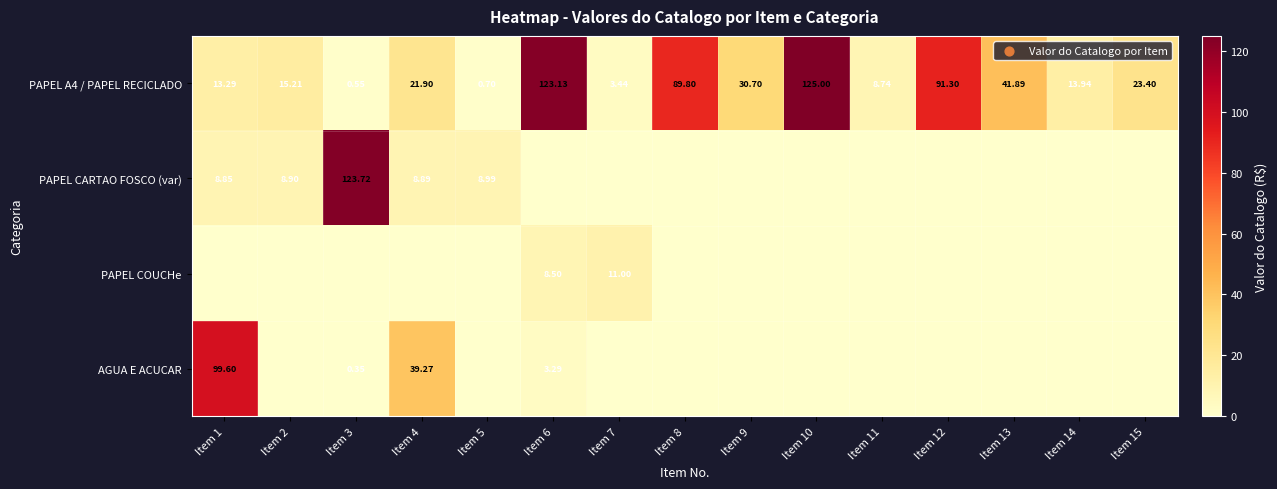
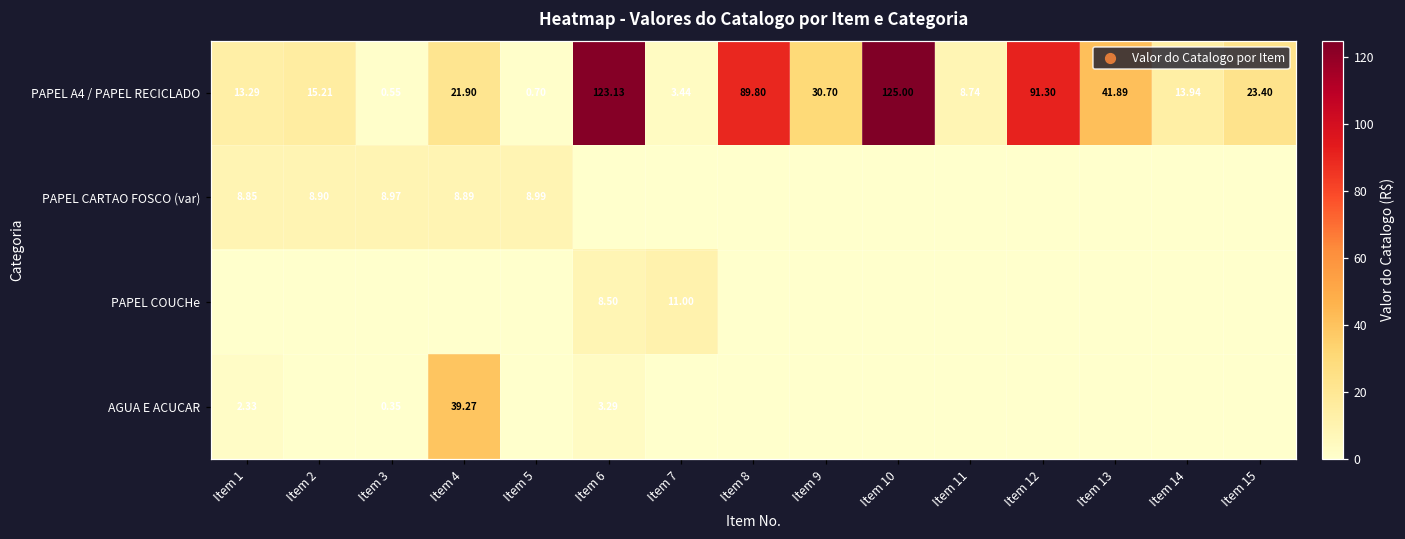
  {
    "PAPEL A4 / PAPEL RECICLADO": {
      "Item 1": 13.29,
      "Item 2": 15.21,
      "Item 3": 0.55,
      "Item 4": 21.90,
      "Item 5": 0.70,
      "Item 6": 123.13,
      "Item 7": 3.44,
      "Item 8": 89.80,
      "Item 9": 30.70,
      "Item 10": 125.00,
      "Item 11": 8.74,
      "Item 12": 91.30,
      "Item 13": 41.89,
      "Item 14": 13.94,
      "Item 15": 23.40
    },
    "PAPEL CARTAO FOSCO (var)": {
      "Item 1": 8.85,
      "Item 2": 8.90,
-     "Item 3": 123.72,
+     "Item 3": 8.97,
      "Item 4": 8.89,
      "Item 5": 8.99
    },
    "PAPEL COUCHe": {
      "Item 6": 8.50,
      "Item 7": 11.00
    },
    "AGUA E ACUCAR": {
-     "Item 1": 99.60,
+     "Item 1": 2.33,
      "Item 3": 0.35,
      "Item 4": 39.27,
      "Item 6": 3.29
    }
  }
